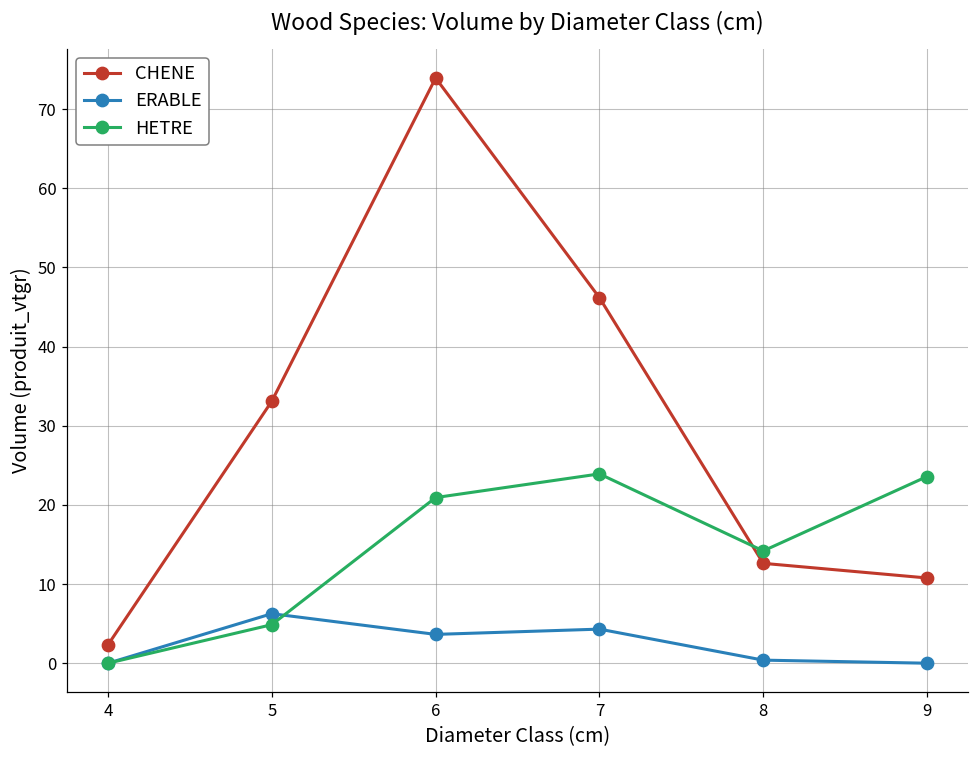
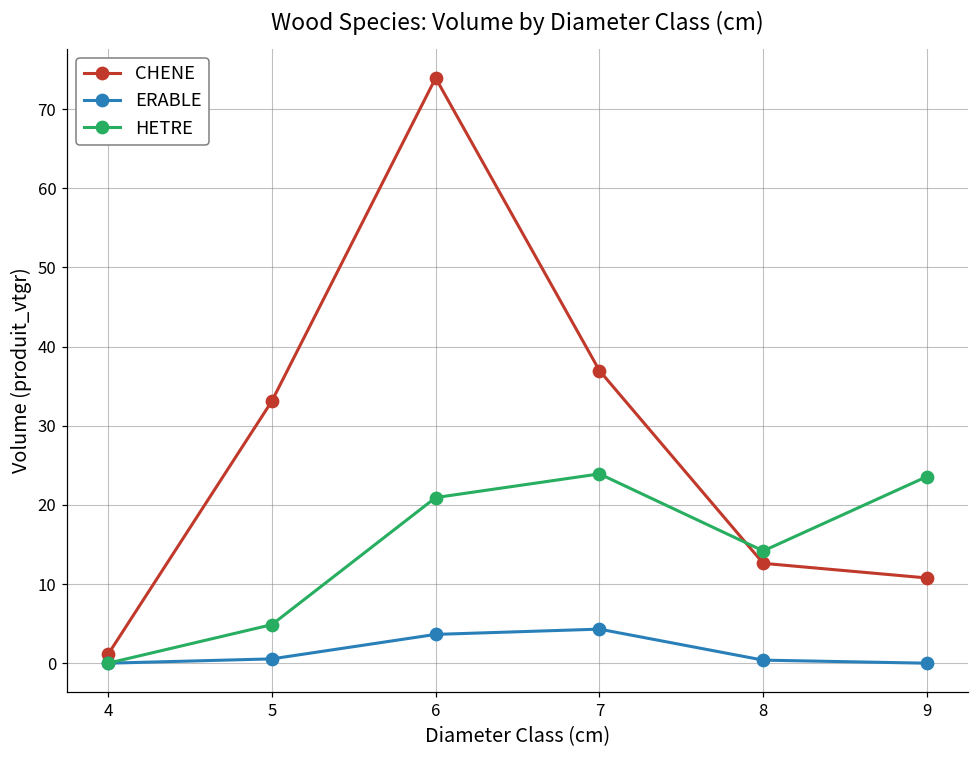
  {
    "CHENE": {
-     "4": 2,
+     "4": 1,
      "5": 33,
      "6": 74,
-     "7": 46,
+     "7": 37,
      "8": 13,
      "9": 11
    },
    "ERABLE": {
-     "5": 6,
+     "5": 1,
      "6": 4,
      "7": 4,
      "8": 0,
      "9": 0
    },
    "HETRE": {
      "5": 5,
      "6": 21,
      "7": 24,
      "8": 14,
      "9": 24
    }
  }
